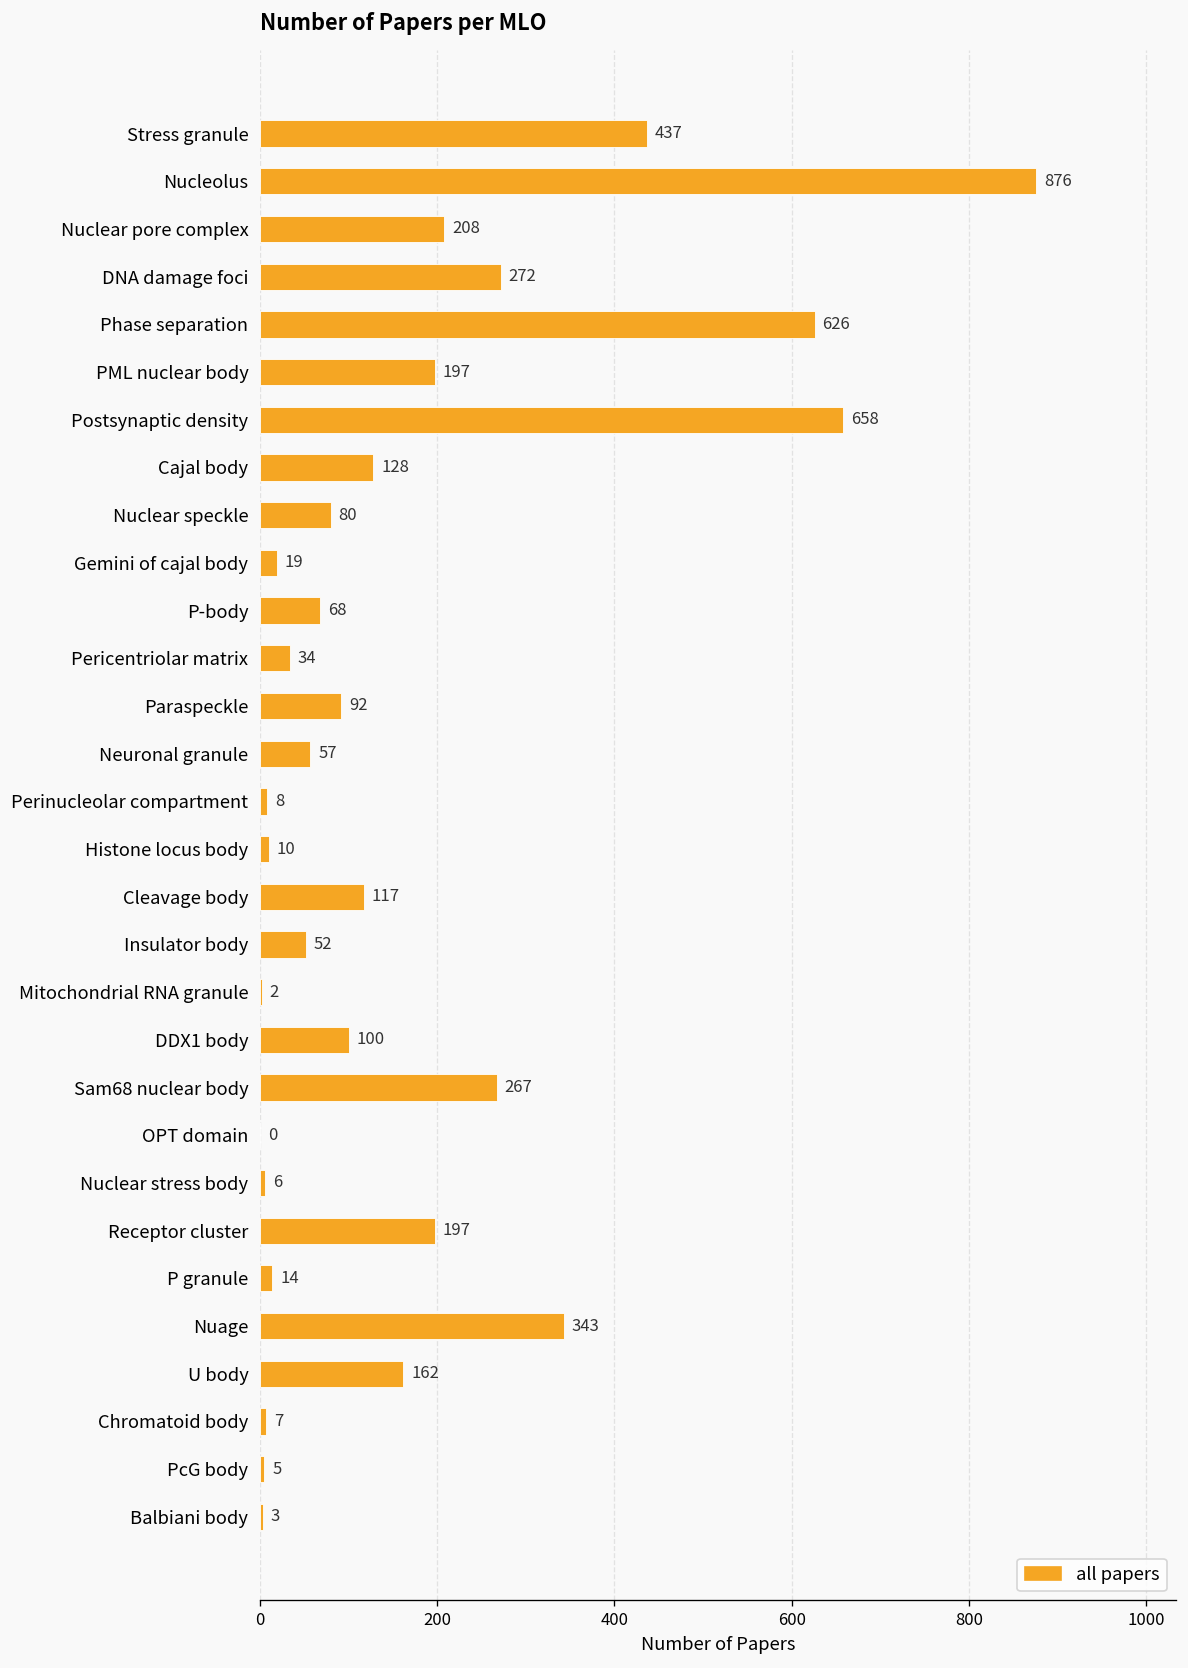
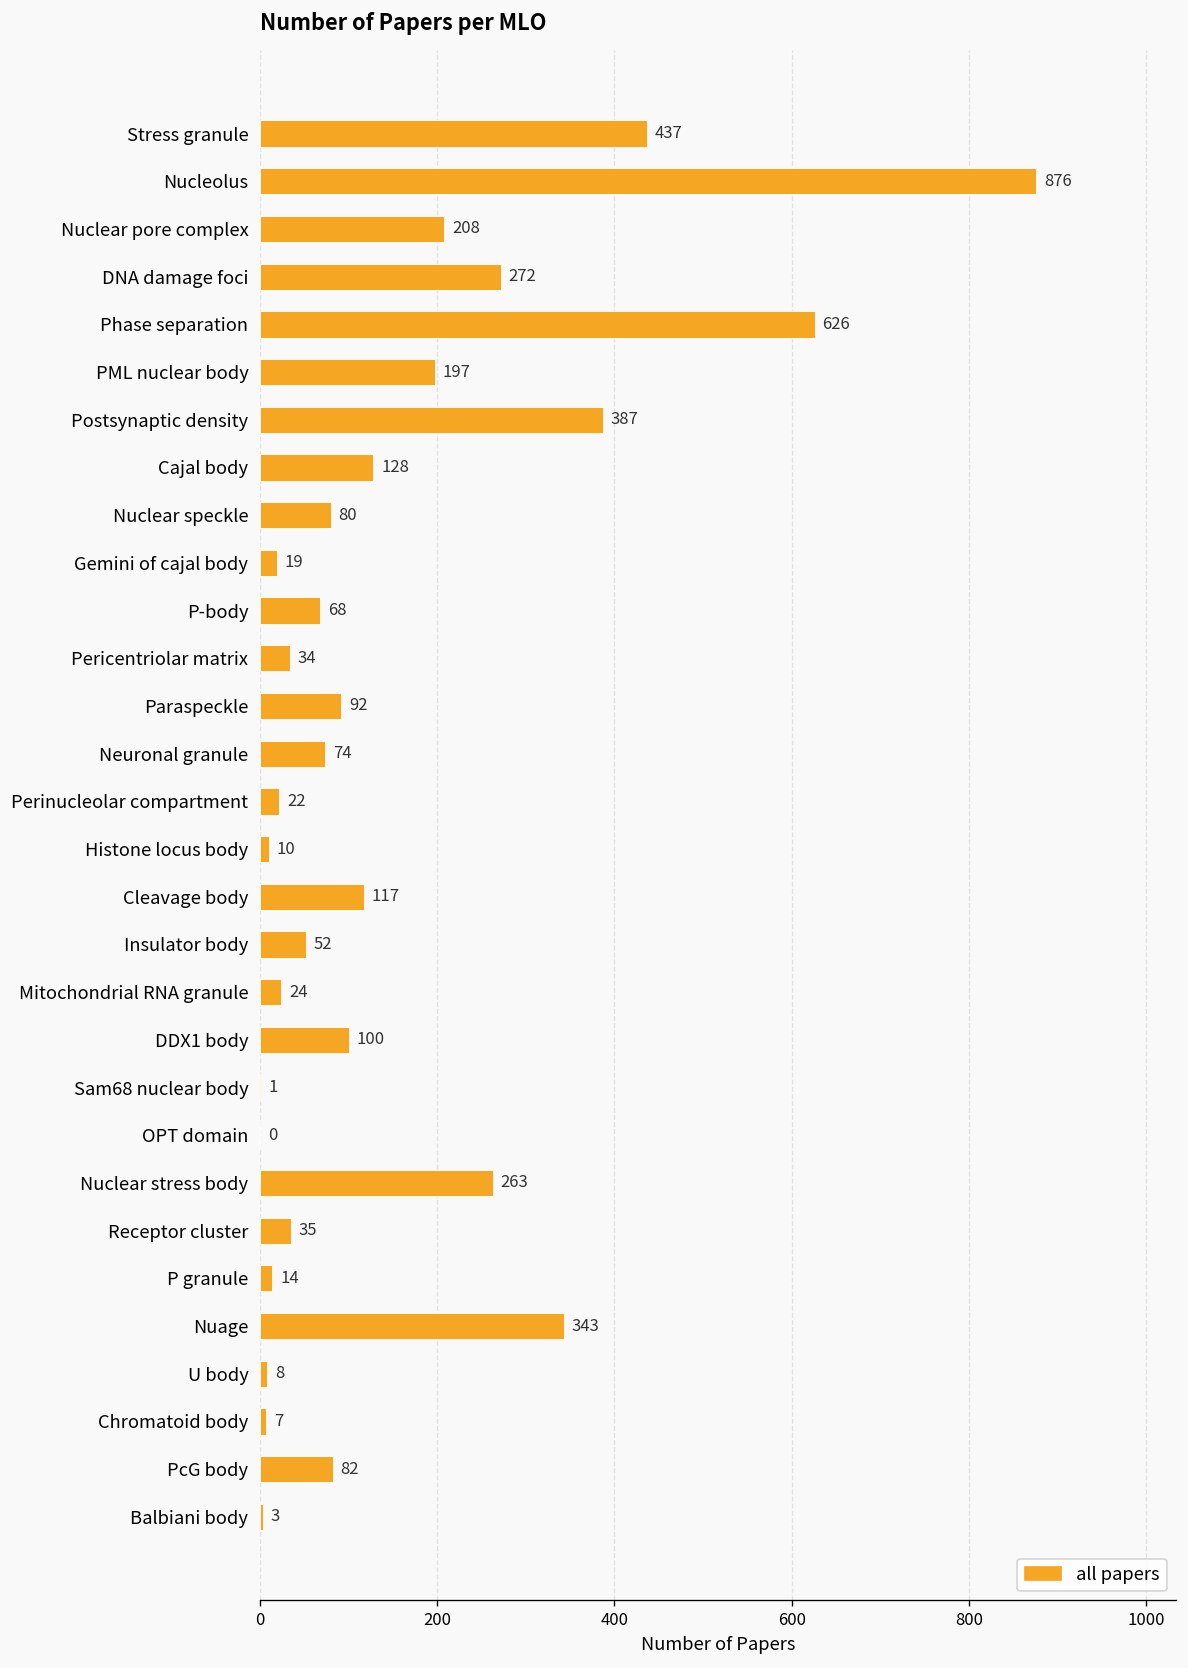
  {
    "Stress granule": 437,
    "Nucleolus": 876,
    "Nuclear pore complex": 208,
    "DNA damage foci": 272,
    "Phase separation": 626,
    "PML nuclear body": 197,
-   "Postsynaptic density": 658,
+   "Postsynaptic density": 387,
    "Cajal body": 128,
    "Nuclear speckle": 80,
    "Gemini of cajal body": 19,
    "P-body": 68,
    "Pericentriolar matrix": 34,
    "Paraspeckle": 92,
-   "Neuronal granule": 57,
-   "Perinucleolar compartment": 8,
+   "Neuronal granule": 74,
+   "Perinucleolar compartment": 22,
    "Histone locus body": 10,
    "Cleavage body": 117,
    "Insulator body": 52,
-   "Mitochondrial RNA granule": 2,
+   "Mitochondrial RNA granule": 24,
    "DDX1 body": 100,
-   "Sam68 nuclear body": 267,
+   "Sam68 nuclear body": 1,
    "OPT domain": 0,
-   "Nuclear stress body": 6,
-   "Receptor cluster": 197,
+   "Nuclear stress body": 263,
+   "Receptor cluster": 35,
    "P granule": 14,
    "Nuage": 343,
-   "U body": 162,
+   "U body": 8,
    "Chromatoid body": 7,
-   "PcG body": 5,
+   "PcG body": 82,
    "Balbiani body": 3
  }
